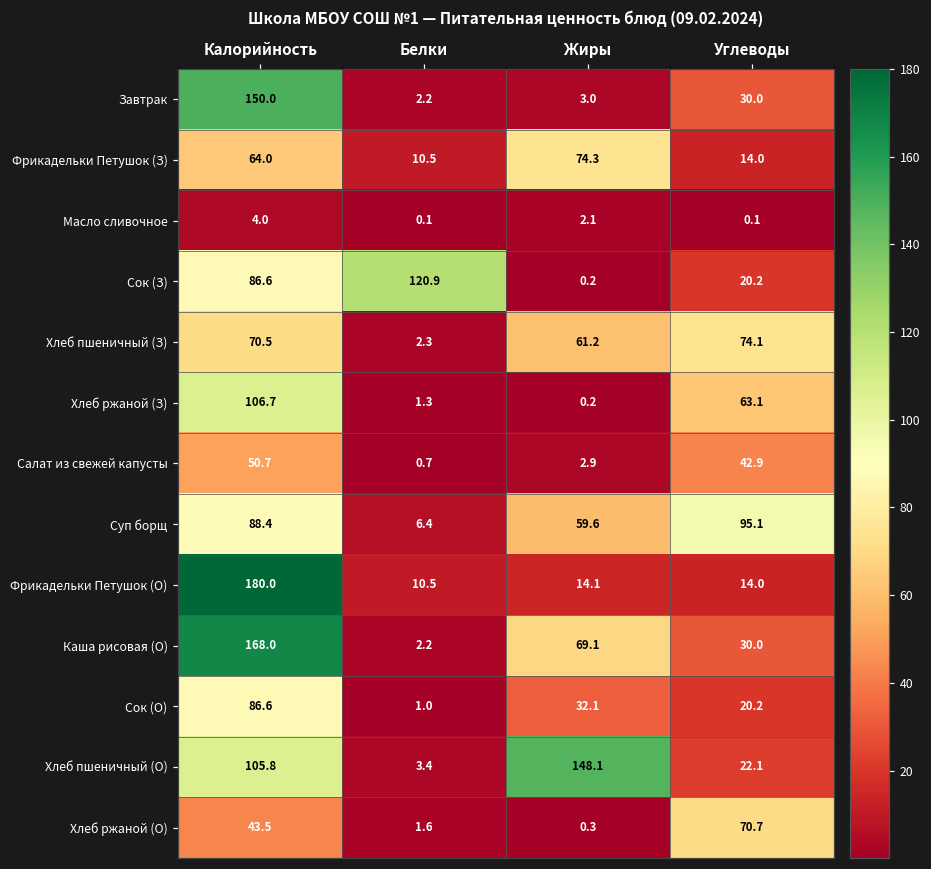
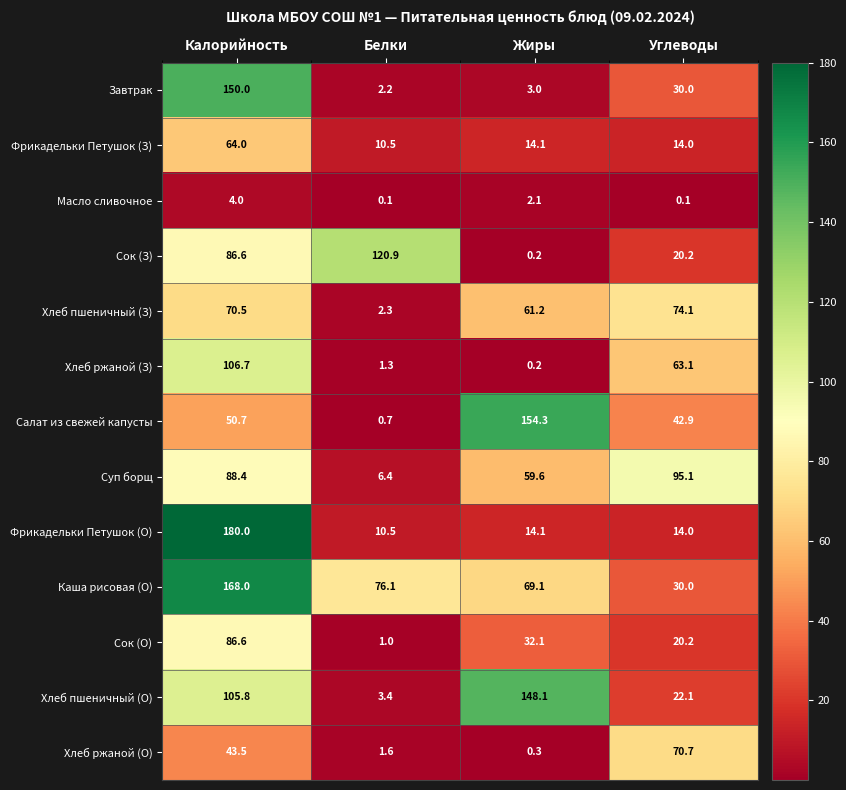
  {
    "Завтрак": {
      "Калорийность": 150.0,
      "Белки": 2.2,
      "Жиры": 3.0,
      "Углеводы": 30.0
    },
    "Фрикадельки Петушок (З)": {
      "Калорийность": 64.0,
      "Белки": 10.5,
-     "Жиры": 74.3,
+     "Жиры": 14.1,
      "Углеводы": 14.0
    },
    "Масло сливочное": {
      "Калорийность": 4.0,
      "Белки": 0.1,
      "Жиры": 2.1,
      "Углеводы": 0.1
    },
    "Сок (З)": {
      "Калорийность": 86.6,
      "Белки": 120.9,
      "Жиры": 0.2,
      "Углеводы": 20.2
    },
    "Хлеб пшеничный (З)": {
      "Калорийность": 70.5,
      "Белки": 2.3,
      "Жиры": 61.2,
      "Углеводы": 74.1
    },
    "Хлеб ржаной (З)": {
      "Калорийность": 106.7,
      "Белки": 1.3,
      "Жиры": 0.2,
      "Углеводы": 63.1
    },
    "Салат из свежей капусты": {
      "Калорийность": 50.7,
      "Белки": 0.7,
-     "Жиры": 2.9,
+     "Жиры": 154.3,
      "Углеводы": 42.9
    },
    "Суп борщ": {
      "Калорийность": 88.4,
      "Белки": 6.4,
      "Жиры": 59.6,
      "Углеводы": 95.1
    },
    "Фрикадельки Петушок (О)": {
      "Калорийность": 180.0,
      "Белки": 10.5,
      "Жиры": 14.1,
      "Углеводы": 14.0
    },
    "Каша рисовая (О)": {
      "Калорийность": 168.0,
-     "Белки": 2.2,
+     "Белки": 76.1,
      "Жиры": 69.1,
      "Углеводы": 30.0
    },
    "Сок (О)": {
      "Калорийность": 86.6,
      "Белки": 1.0,
      "Жиры": 32.1,
      "Углеводы": 20.2
    },
    "Хлеб пшеничный (О)": {
      "Калорийность": 105.8,
      "Белки": 3.4,
      "Жиры": 148.1,
      "Углеводы": 22.1
    },
    "Хлеб ржаной (О)": {
      "Калорийность": 43.5,
      "Белки": 1.6,
      "Жиры": 0.3,
      "Углеводы": 70.7
    }
  }
